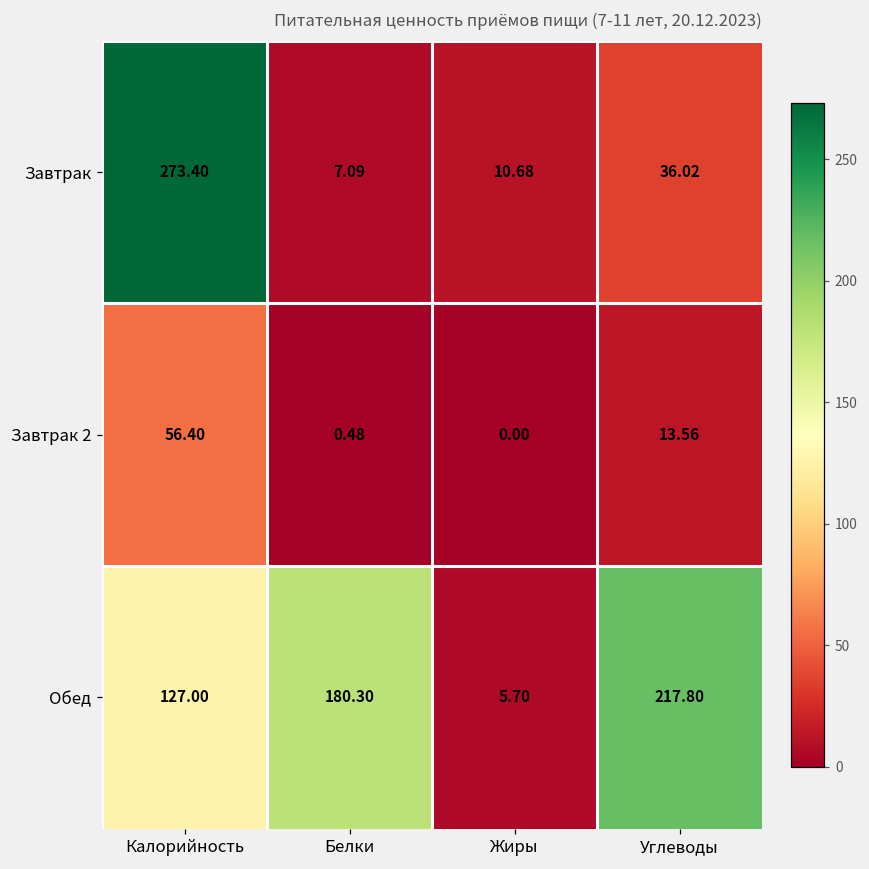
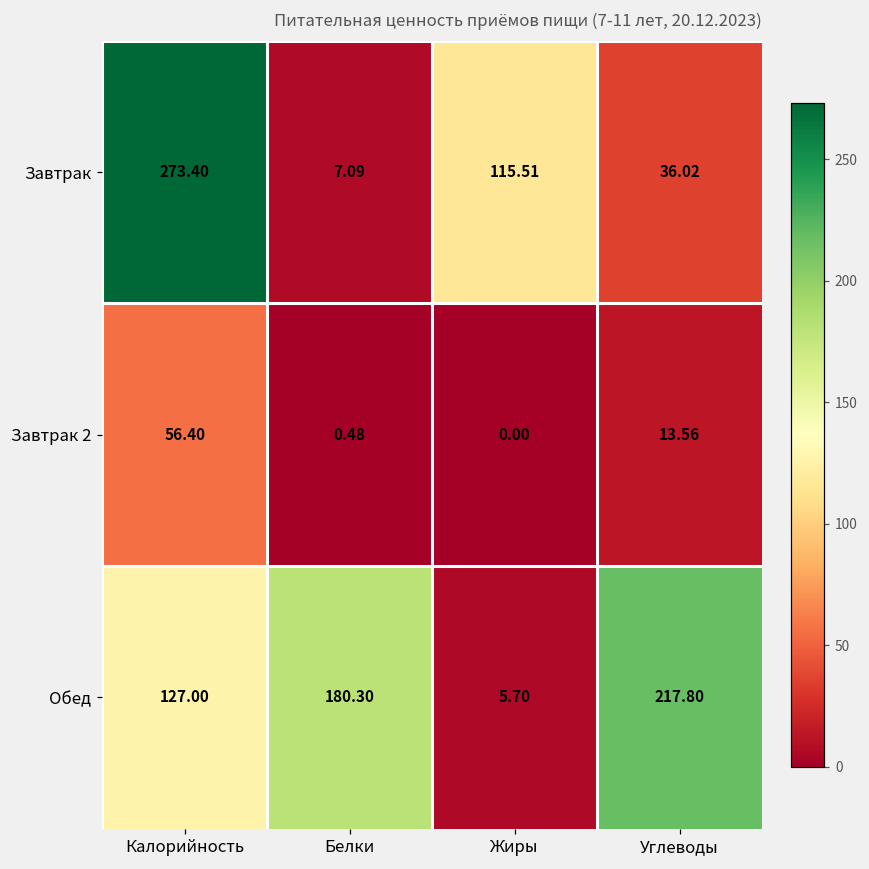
  {
    "Завтрак": {
      "Калорийность": 273.40,
      "Белки": 7.09,
-     "Жиры": 10.68,
+     "Жиры": 115.51,
      "Углеводы": 36.02
    },
    "Завтрак 2": {
      "Калорийность": 56.40,
      "Белки": 0.48,
      "Жиры": 0.00,
      "Углеводы": 13.56
    },
    "Обед": {
      "Калорийность": 127.00,
      "Белки": 180.30,
      "Жиры": 5.70,
      "Углеводы": 217.80
    }
  }
